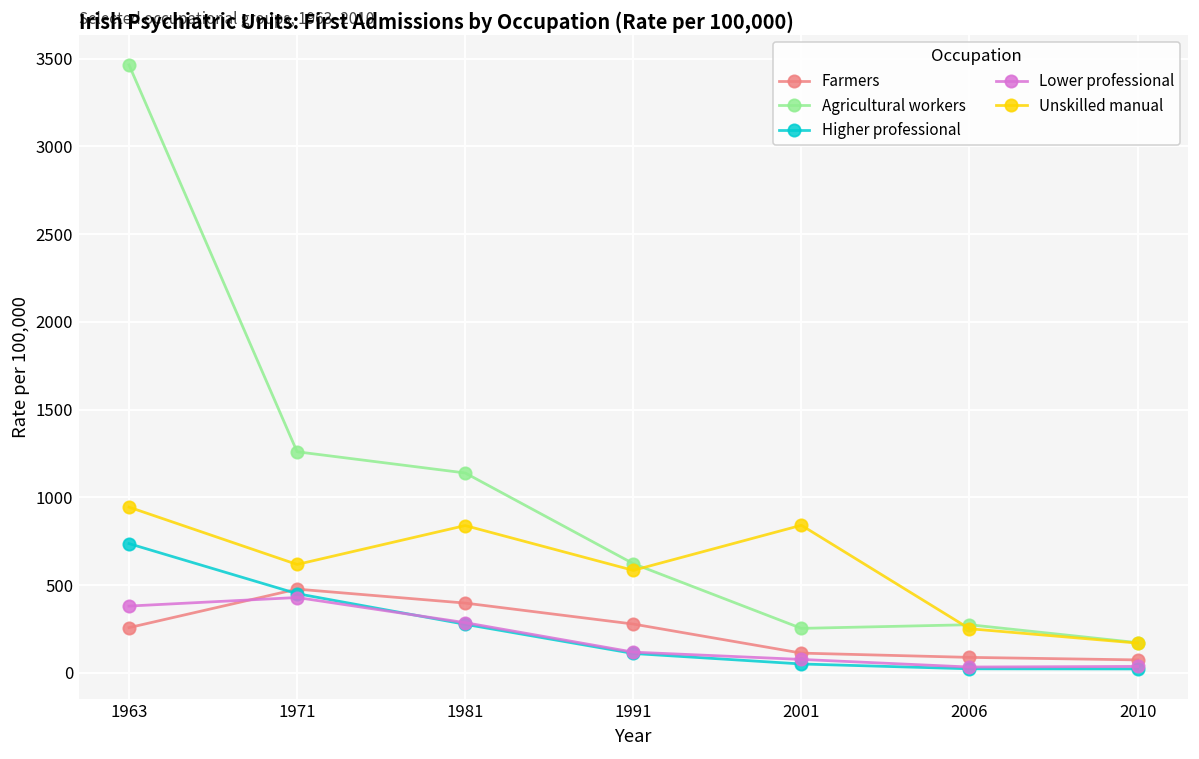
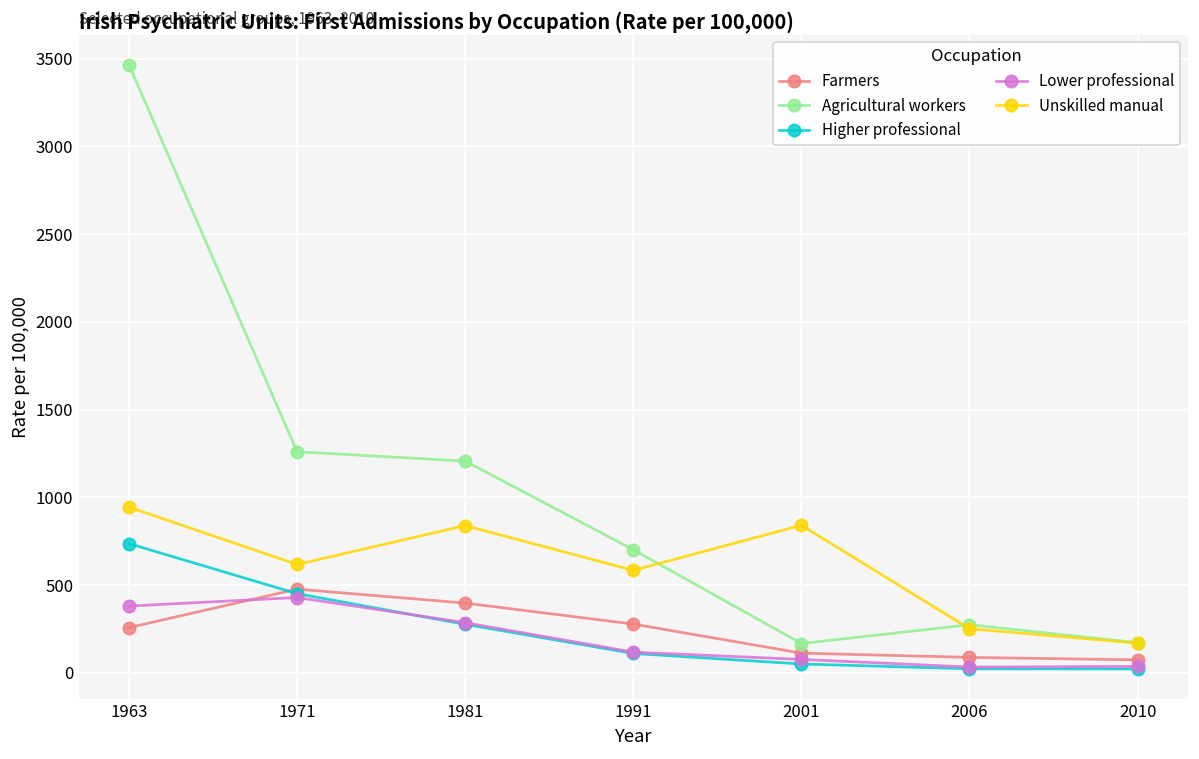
  {
    "Farmers": {
      "1963": 260,
      "1971": 480,
      "1981": 400,
      "1991": 280,
      "2001": 110,
      "2006": 90,
      "2010": 70
    },
    "Agricultural workers": {
      "1963": 3470,
      "1971": 1260,
-     "1981": 1140,
-     "1991": 620,
-     "2001": 250,
+     "1981": 1210,
+     "1991": 700,
+     "2001": 170,
      "2006": 270
    },
    "Higher professional": {
      "1963": 740,
      "1971": 450,
      "2001": 50
    },
    "Lower professional": {
      "1963": 380,
      "1971": 430,
      "2001": 80
    },
    "Unskilled manual": {
      "1963": 940,
      "1971": 620,
      "1981": 840,
      "1991": 580,
      "2001": 840,
      "2006": 250
    }
  }
